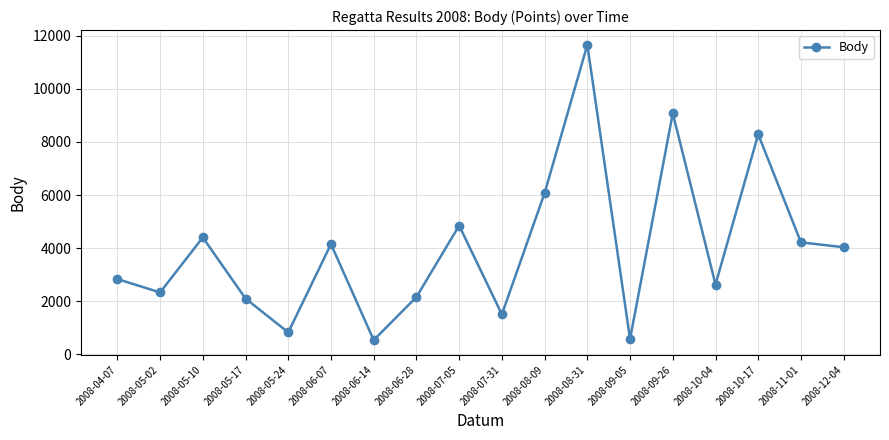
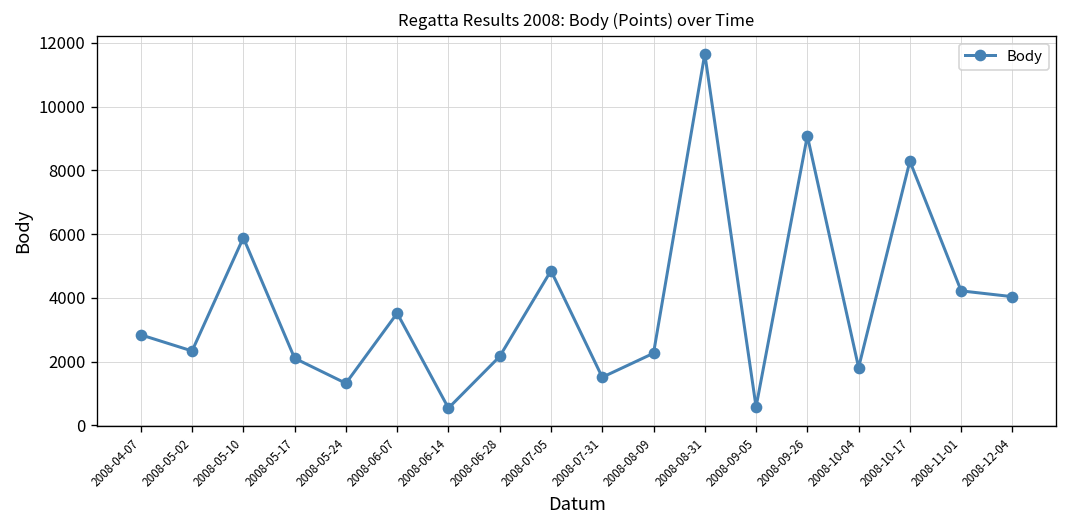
  {
    "2008-04-07": 2800,
    "2008-05-02": 2300,
-   "2008-05-10": 4400,
+   "2008-05-10": 5900,
    "2008-05-17": 2100,
-   "2008-05-24": 800,
-   "2008-06-07": 4200,
+   "2008-05-24": 1300,
+   "2008-06-07": 3500,
    "2008-06-14": 500,
    "2008-06-28": 2200,
    "2008-07-05": 4900,
    "2008-07-31": 1500,
-   "2008-08-09": 6100,
+   "2008-08-09": 2300,
    "2008-08-31": 11700,
    "2008-09-05": 600,
    "2008-09-26": 9100,
-   "2008-10-04": 2600,
+   "2008-10-04": 1800,
    "2008-10-17": 8300,
    "2008-11-01": 4200,
    "2008-12-04": 4000
  }
